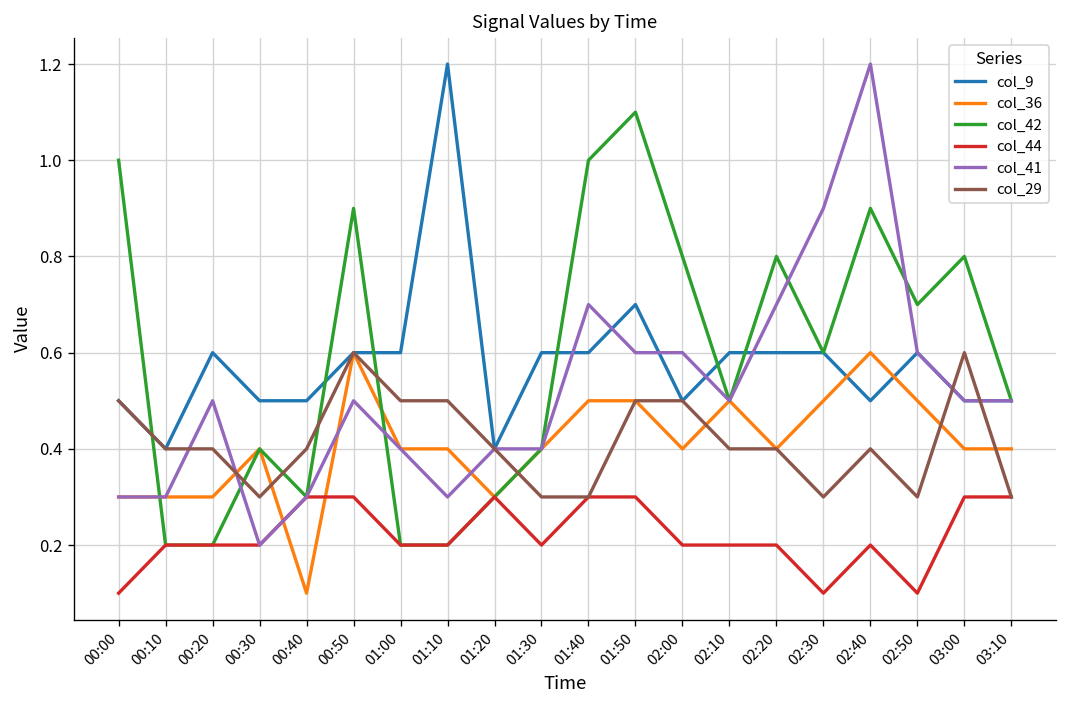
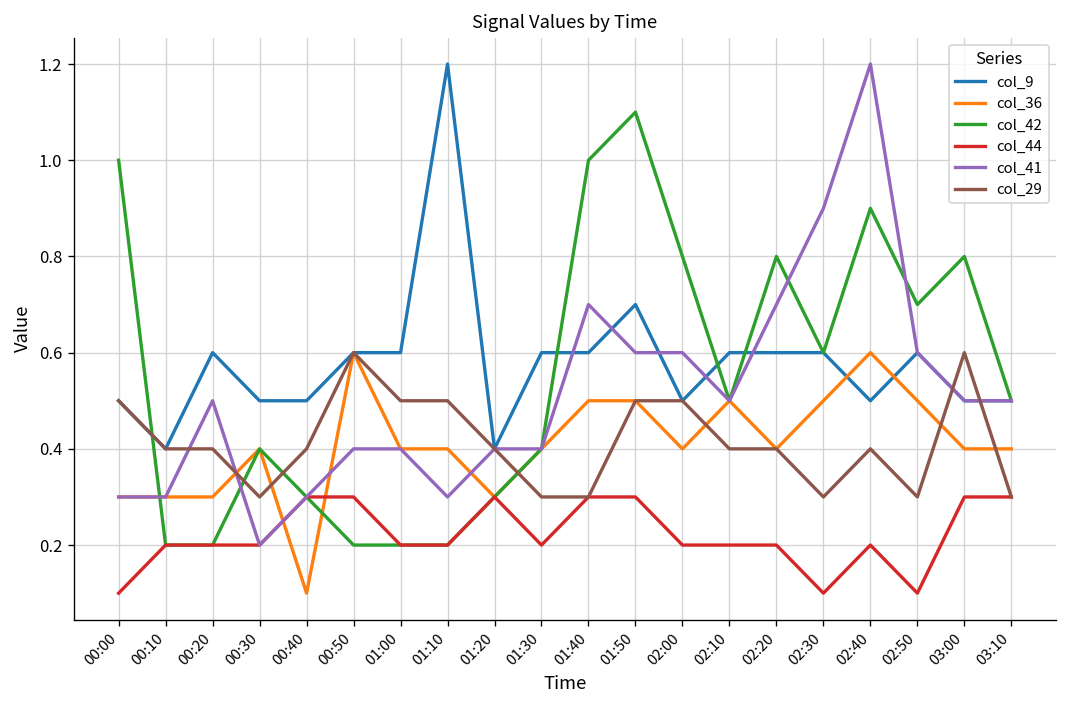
  {
    "col_9": {
      "00:20": 0.6,
      "00:30": 0.5,
      "00:40": 0.5,
      "01:00": 0.6,
      "01:10": 1.2,
      "01:30": 0.6,
      "01:40": 0.6,
      "01:50": 0.7,
      "02:10": 0.6,
      "02:20": 0.6,
      "02:40": 0.5
    },
    "col_36": {
      "00:20": 0.3,
      "00:40": 0.1,
      "01:10": 0.4,
      "01:40": 0.5,
      "02:00": 0.4,
      "02:30": 0.5,
      "02:40": 0.6,
      "02:50": 0.5,
      "03:00": 0.4,
      "03:10": 0.4
    },
    "col_42": {
      "00:00": 1.0,
-     "00:50": 0.9,
+     "00:50": 0.2,
      "01:40": 1.0,
      "01:50": 1.1,
      "02:00": 0.8,
      "02:20": 0.8,
      "02:40": 0.9,
      "02:50": 0.7,
      "03:00": 0.8
    },
    "col_44": {
      "00:00": 0.1,
      "00:50": 0.3,
      "01:30": 0.2,
      "01:50": 0.3,
      "02:00": 0.2,
      "02:10": 0.2,
      "02:20": 0.2,
      "02:30": 0.1,
      "02:40": 0.2,
      "02:50": 0.1,
      "03:00": 0.3
    },
    "col_41": {
      "00:20": 0.5,
-     "00:50": 0.5,
+     "00:50": 0.4,
      "01:10": 0.3,
      "01:40": 0.7,
      "01:50": 0.6,
      "02:00": 0.6,
      "02:20": 0.7,
      "02:30": 0.9,
      "02:40": 1.2
    },
    "col_29": {
      "00:20": 0.4,
      "00:30": 0.3,
      "00:40": 0.4,
      "01:00": 0.5,
      "01:10": 0.5,
      "01:30": 0.3,
      "02:10": 0.4,
      "02:30": 0.3,
      "02:40": 0.4,
      "02:50": 0.3,
      "03:00": 0.6
    }
  }
